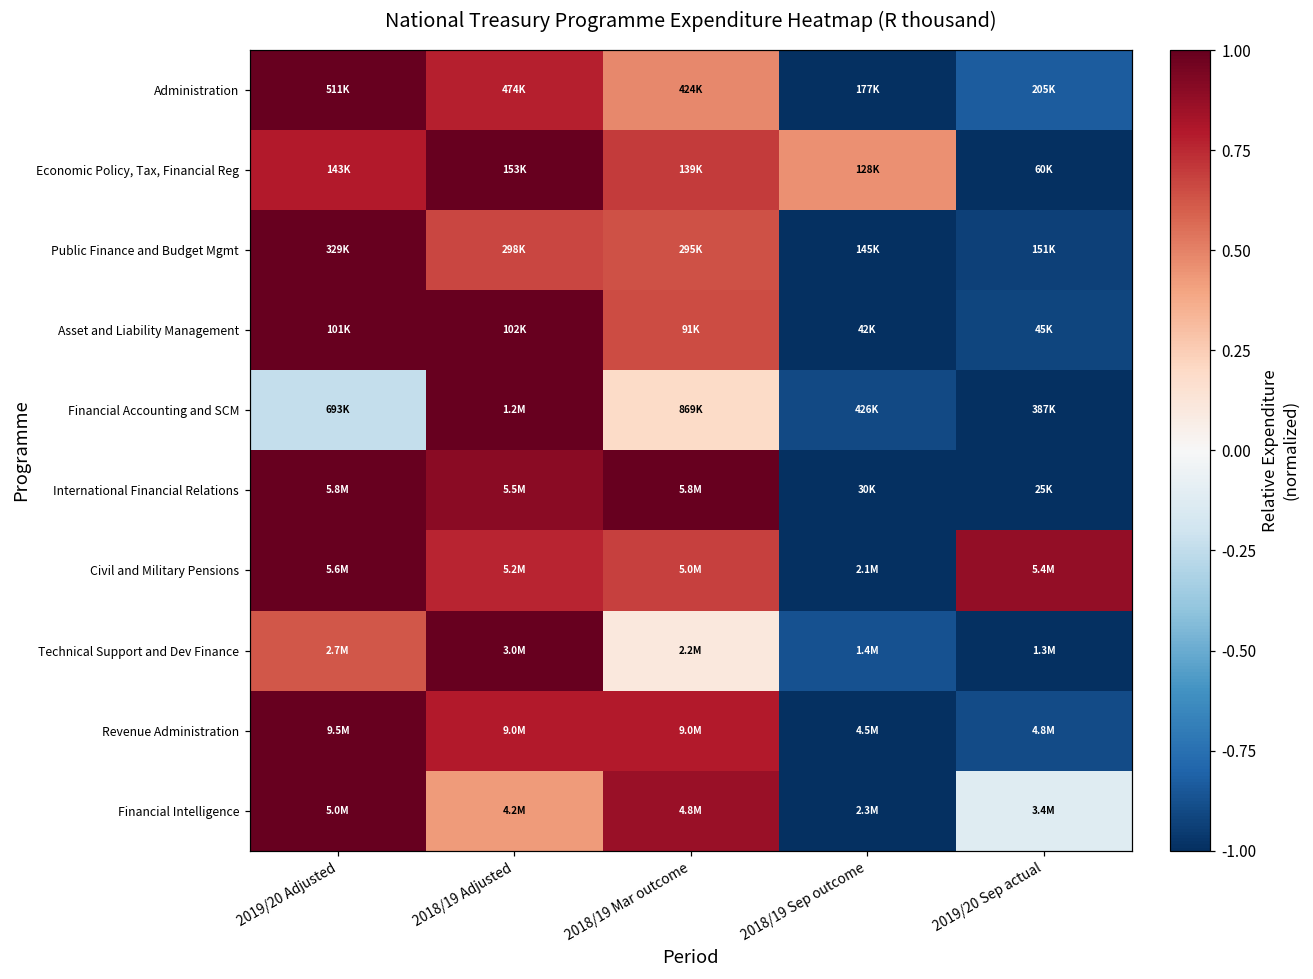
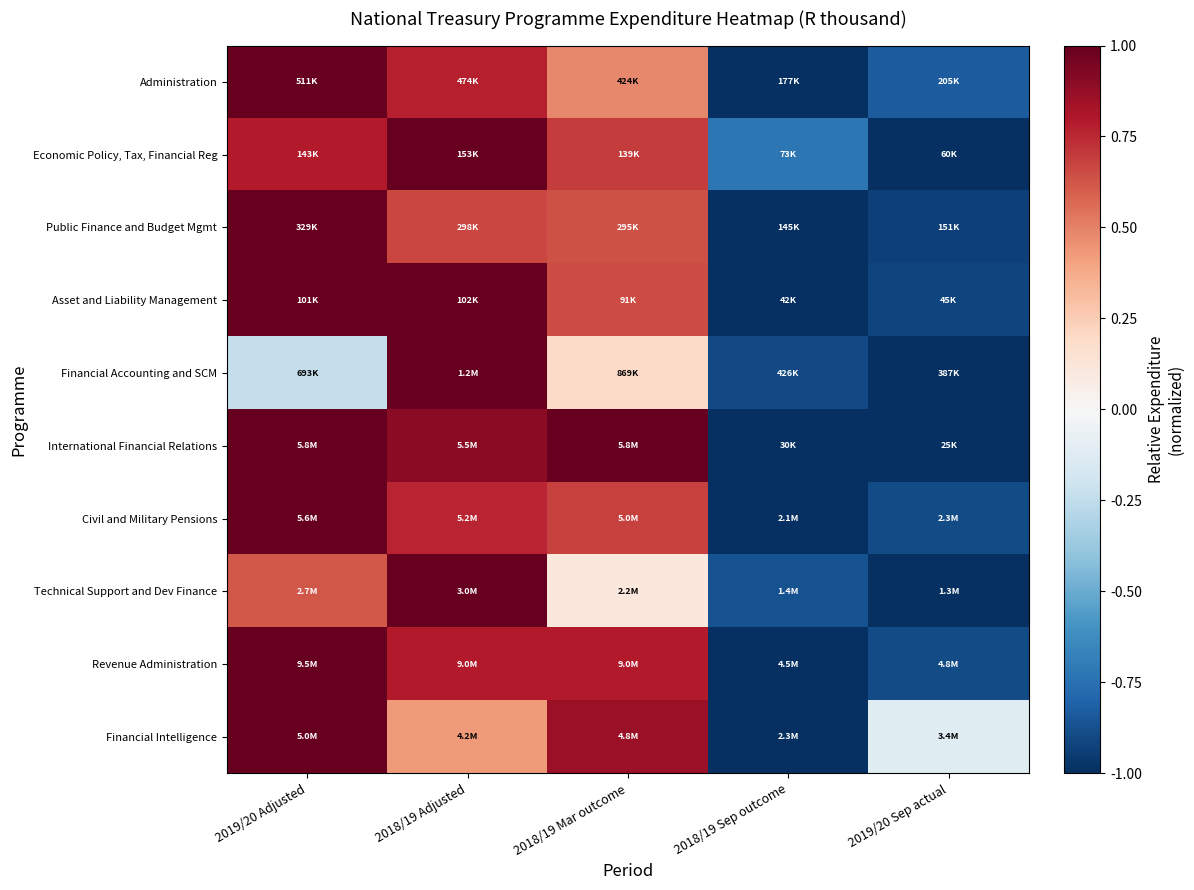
  {
    "Administration": {
      "2019/20 Adjusted": "511K",
      "2018/19 Adjusted": "474K",
      "2018/19 Mar outcome": "424K",
      "2018/19 Sep outcome": "177K",
      "2019/20 Sep actual": "205K"
    },
    "Economic Policy, Tax, Financial Reg": {
      "2019/20 Adjusted": "143K",
      "2018/19 Adjusted": "153K",
      "2018/19 Mar outcome": "139K",
-     "2018/19 Sep outcome": "128K",
+     "2018/19 Sep outcome": "73K",
      "2019/20 Sep actual": "60K"
    },
    "Public Finance and Budget Mgmt": {
      "2019/20 Adjusted": "329K",
      "2018/19 Adjusted": "298K",
      "2018/19 Mar outcome": "295K",
      "2018/19 Sep outcome": "145K",
      "2019/20 Sep actual": "151K"
    },
    "Asset and Liability Management": {
      "2019/20 Adjusted": "101K",
      "2018/19 Adjusted": "102K",
      "2018/19 Mar outcome": "91K",
      "2018/19 Sep outcome": "42K",
      "2019/20 Sep actual": "45K"
    },
    "Financial Accounting and SCM": {
      "2019/20 Adjusted": "693K",
      "2018/19 Adjusted": "1.2M",
      "2018/19 Mar outcome": "869K",
      "2018/19 Sep outcome": "426K",
      "2019/20 Sep actual": "387K"
    },
    "International Financial Relations": {
      "2019/20 Adjusted": "5.8M",
      "2018/19 Adjusted": "5.5M",
      "2018/19 Mar outcome": "5.8M",
      "2018/19 Sep outcome": "30K",
      "2019/20 Sep actual": "25K"
    },
    "Civil and Military Pensions": {
      "2019/20 Adjusted": "5.6M",
      "2018/19 Adjusted": "5.2M",
      "2018/19 Mar outcome": "5.0M",
      "2018/19 Sep outcome": "2.1M",
-     "2019/20 Sep actual": "5.4M"
+     "2019/20 Sep actual": "2.3M"
    },
    "Technical Support and Dev Finance": {
      "2019/20 Adjusted": "2.7M",
      "2018/19 Adjusted": "3.0M",
      "2018/19 Mar outcome": "2.2M",
      "2018/19 Sep outcome": "1.4M",
      "2019/20 Sep actual": "1.3M"
    },
    "Revenue Administration": {
      "2019/20 Adjusted": "9.5M",
      "2018/19 Adjusted": "9.0M",
      "2018/19 Mar outcome": "9.0M",
      "2018/19 Sep outcome": "4.5M",
      "2019/20 Sep actual": "4.8M"
    },
    "Financial Intelligence": {
      "2019/20 Adjusted": "5.0M",
      "2018/19 Adjusted": "4.2M",
      "2018/19 Mar outcome": "4.8M",
      "2018/19 Sep outcome": "2.3M",
      "2019/20 Sep actual": "3.4M"
    }
  }
